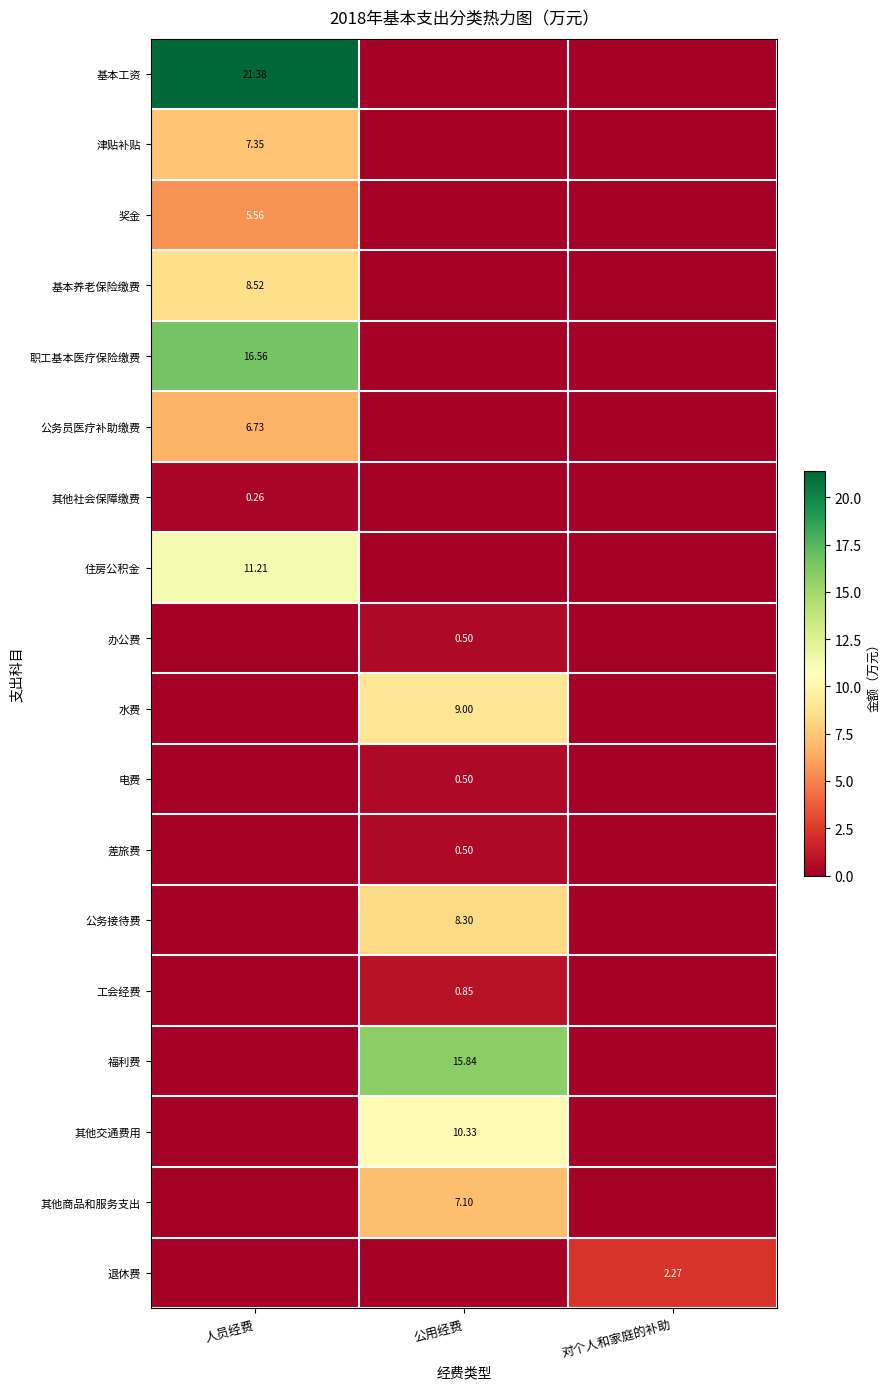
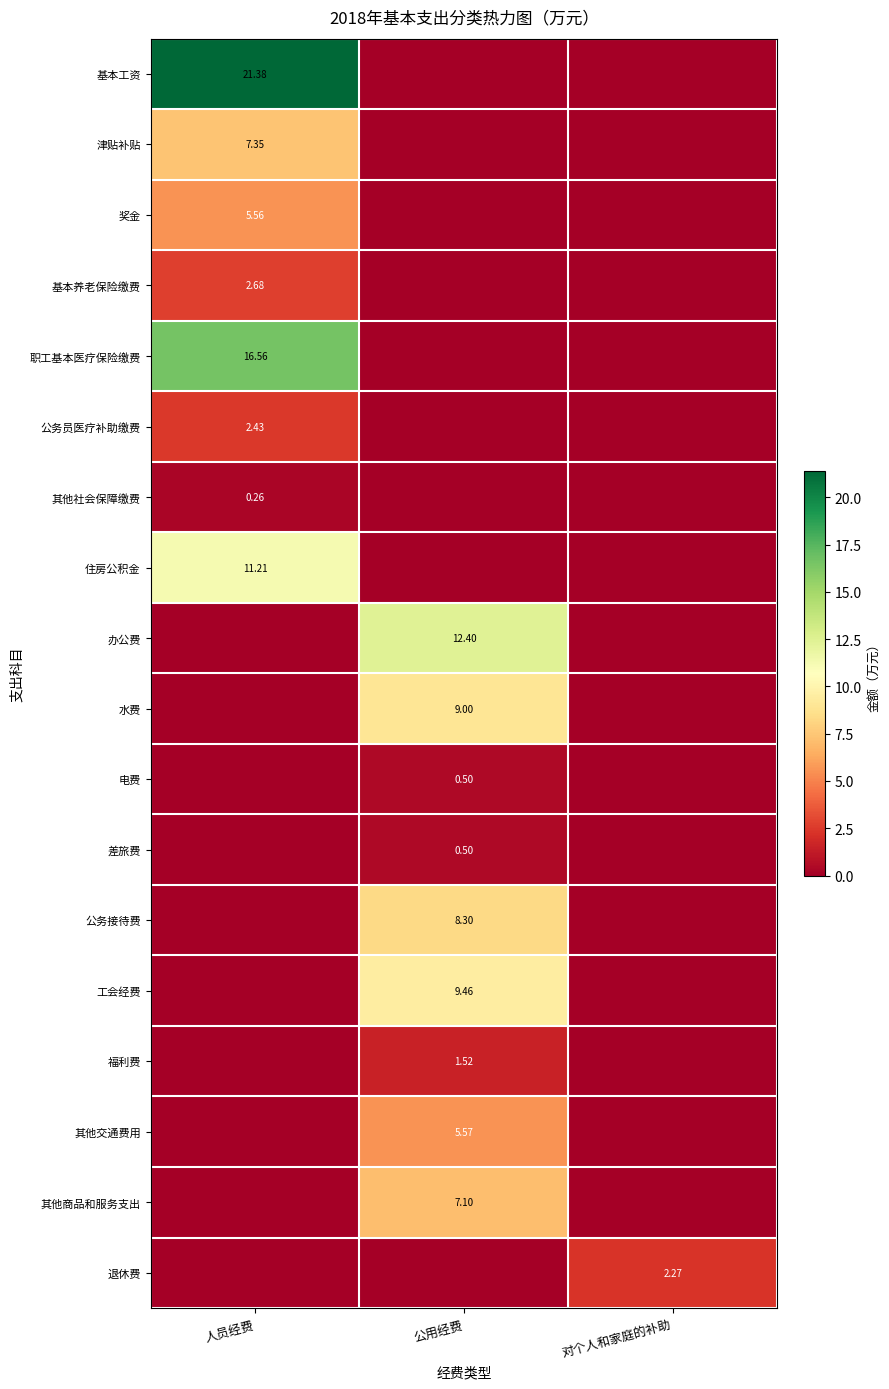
  {
    "基本工资": {
      "人员经费": 21.38
    },
    "津贴补贴": {
      "人员经费": 7.35
    },
    "奖金": {
      "人员经费": 5.56
    },
    "基本养老保险缴费": {
-     "人员经费": 8.52
+     "人员经费": 2.68
    },
    "职工基本医疗保险缴费": {
      "人员经费": 16.56
    },
    "公务员医疗补助缴费": {
-     "人员经费": 6.73
+     "人员经费": 2.43
    },
    "其他社会保障缴费": {
      "人员经费": 0.26
    },
    "住房公积金": {
      "人员经费": 11.21
    },
    "办公费": {
-     "公用经费": 0.50
+     "公用经费": 12.40
    },
    "水费": {
      "公用经费": 9.00
    },
    "电费": {
      "公用经费": 0.50
    },
    "差旅费": {
      "公用经费": 0.50
    },
    "公务接待费": {
      "公用经费": 8.30
    },
    "工会经费": {
-     "公用经费": 0.85
+     "公用经费": 9.46
    },
    "福利费": {
-     "公用经费": 15.84
+     "公用经费": 1.52
    },
    "其他交通费用": {
-     "公用经费": 10.33
+     "公用经费": 5.57
    },
    "其他商品和服务支出": {
      "公用经费": 7.10
    },
    "退休费": {
      "对个人和家庭的补助": 2.27
    }
  }
